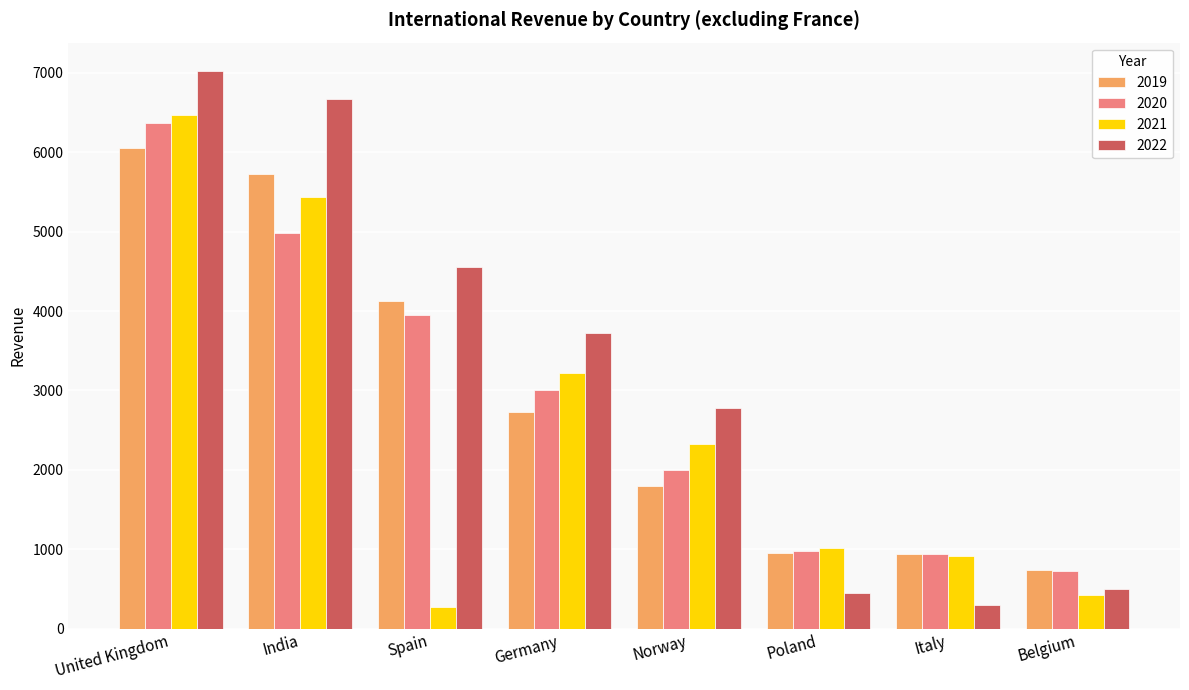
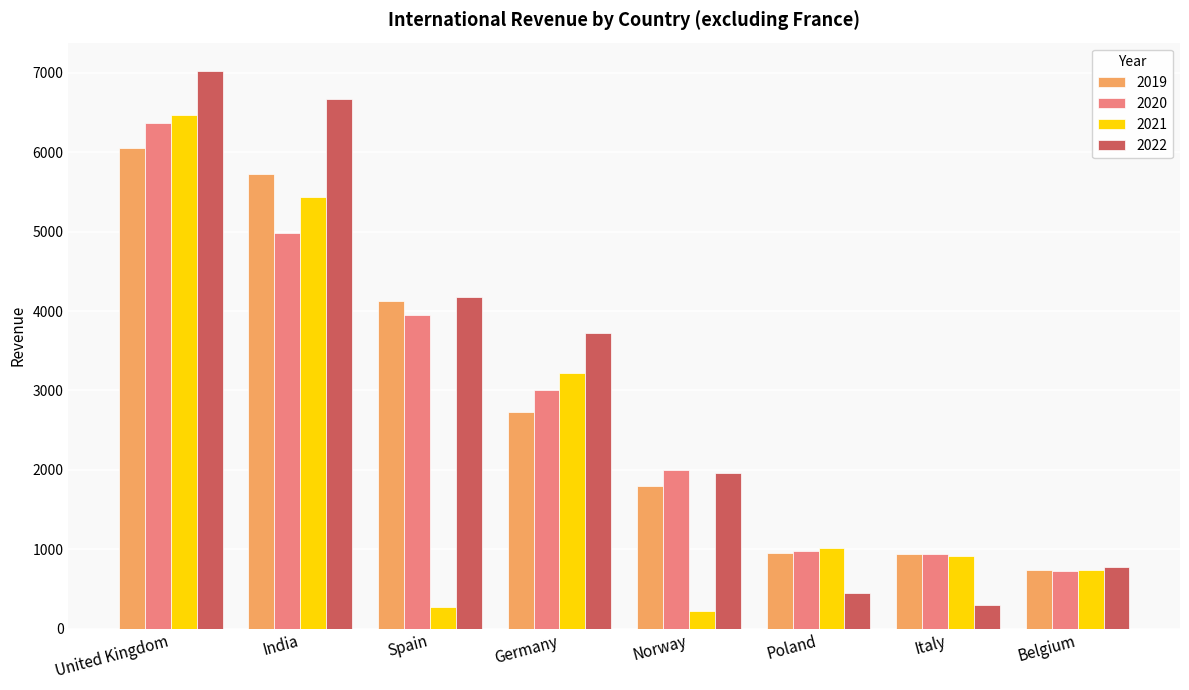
  {
    "2021": {
      "United Kingdom": 6500,
      "India": 5400,
      "Spain": 300,
      "Germany": 3200,
-     "Norway": 2300,
+     "Norway": 200,
      "Poland": 1000,
      "Italy": 900,
-     "Belgium": 400
+     "Belgium": 700
    },
    "2022": {
      "United Kingdom": 7000,
      "India": 6700,
-     "Spain": 4600,
+     "Spain": 4200,
      "Germany": 3700,
-     "Norway": 2800,
+     "Norway": 2000,
      "Poland": 400,
      "Italy": 300,
-     "Belgium": 500
+     "Belgium": 800
    }
  }
